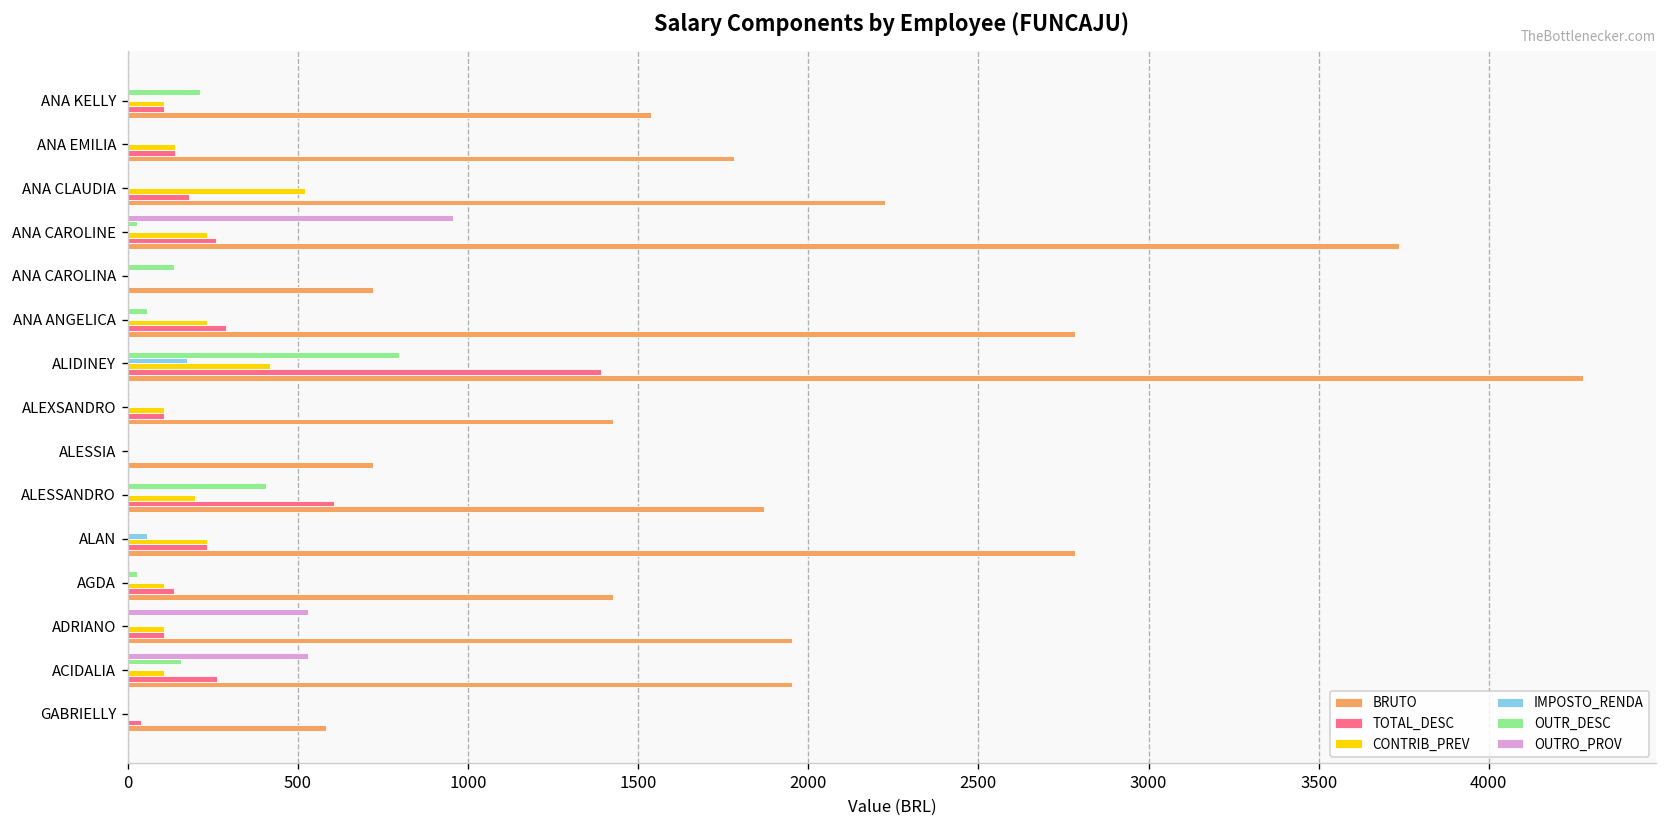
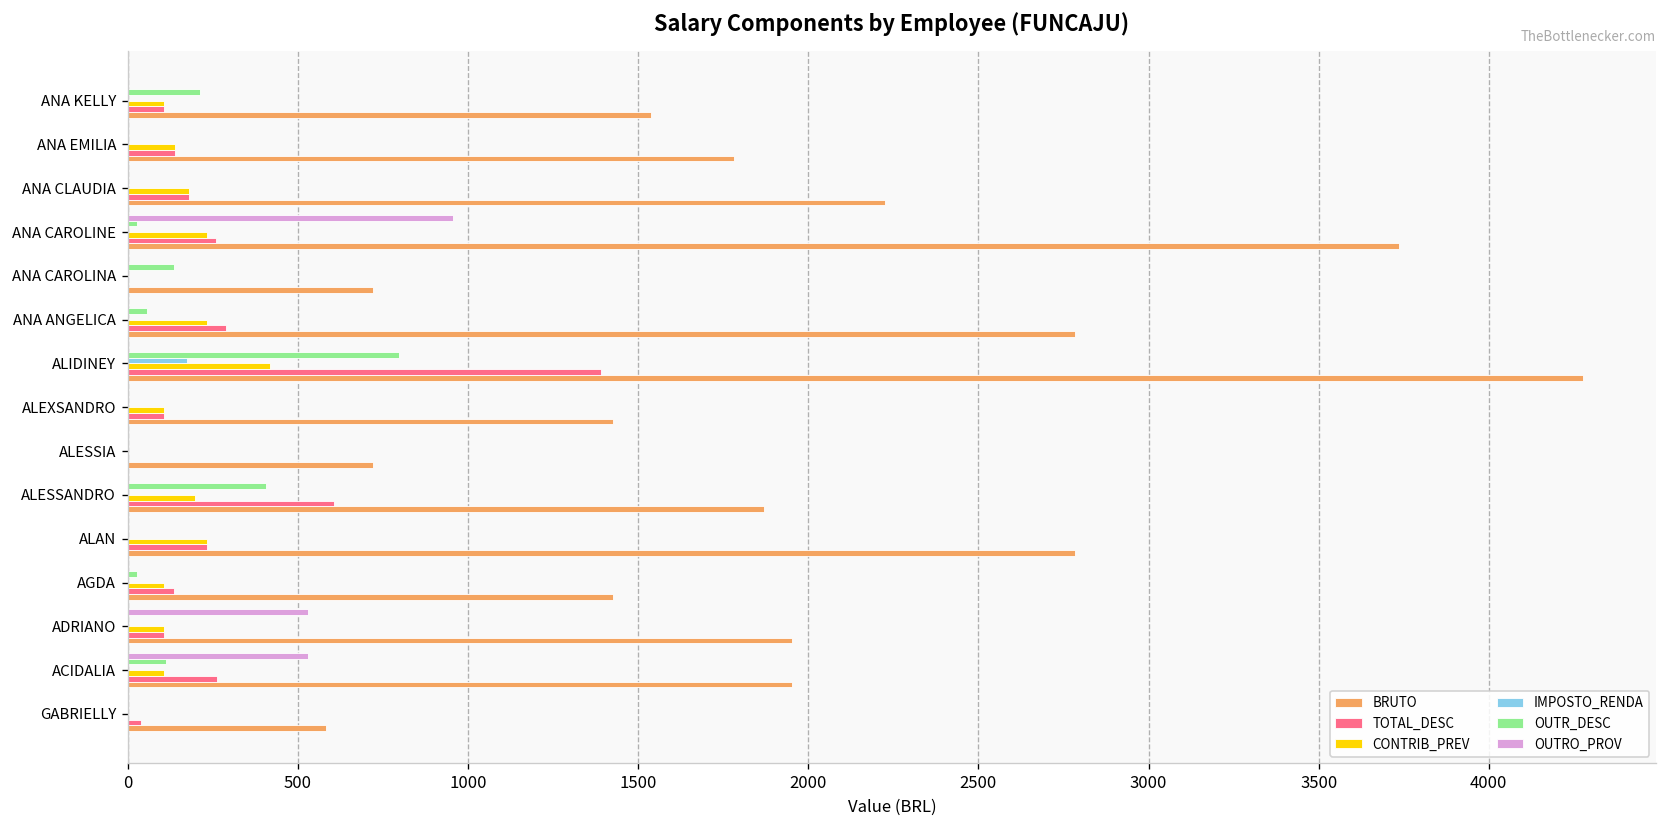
  {
    "BRUTO": {
      "ANA KELLY": 1540,
      "ANA EMILIA": 1780,
      "ANA CLAUDIA": 2230,
      "ANA CAROLINE": 3740,
      "ANA CAROLINA": 720,
      "ANA ANGELICA": 2780,
      "ALIDINEY": 4280,
      "ALEXSANDRO": 1420,
      "ALESSIA": 720,
      "ALESSANDRO": 1870,
      "ALAN": 2780,
      "AGDA": 1420,
      "ADRIANO": 1950,
      "ACIDALIA": 1950,
      "GABRIELLY": 580
    },
    "TOTAL_DESC": {
      "ANA KELLY": 110,
      "ANA EMILIA": 140,
      "ANA CLAUDIA": 180,
      "ANA CAROLINE": 260,
      "ANA CAROLINA": 0,
      "ANA ANGELICA": 290,
      "ALIDINEY": 1390,
      "ALEXSANDRO": 110,
      "ALESSIA": 0,
      "ALESSANDRO": 610,
      "ALAN": 230,
      "AGDA": 140,
      "ADRIANO": 110,
      "ACIDALIA": 260,
      "GABRIELLY": 40
    },
    "CONTRIB_PREV": {
      "ANA KELLY": 110,
      "ANA EMILIA": 140,
-     "ANA CLAUDIA": 520,
+     "ANA CLAUDIA": 180,
      "ANA CAROLINE": 230,
      "ANA CAROLINA": 0,
      "ANA ANGELICA": 230,
      "ALIDINEY": 420,
      "ALEXSANDRO": 110,
      "ALESSIA": 0,
      "ALESSANDRO": 200,
      "ALAN": 230,
      "AGDA": 110,
      "ADRIANO": 110,
      "ACIDALIA": 110,
      "GABRIELLY": 0
    },
    "IMPOSTO_RENDA": {
      "ANA KELLY": 0,
      "ANA EMILIA": 0,
      "ANA CLAUDIA": 0,
      "ANA CAROLINE": 0,
      "ANA CAROLINA": 0,
      "ANA ANGELICA": 0,
      "ALIDINEY": 180,
      "ALEXSANDRO": 0,
      "ALESSIA": 0,
      "ALESSANDRO": 0,
-     "ALAN": 60,
+     "ALAN": 0,
      "AGDA": 0,
      "ADRIANO": 0,
      "ACIDALIA": 0,
      "GABRIELLY": 0
    },
    "OUTR_DESC": {
      "ANA KELLY": 210,
      "ANA EMILIA": 0,
      "ANA CLAUDIA": 0,
      "ANA CAROLINE": 30,
      "ANA CAROLINA": 140,
      "ANA ANGELICA": 60,
      "ALIDINEY": 800,
      "ALEXSANDRO": 0,
      "ALESSIA": 0,
      "ALESSANDRO": 410,
      "ALAN": 0,
      "AGDA": 30,
      "ADRIANO": 0,
-     "ACIDALIA": 160,
+     "ACIDALIA": 110,
      "GABRIELLY": 0
    },
    "OUTRO_PROV": {
      "ANA KELLY": 0,
      "ANA EMILIA": 0,
      "ANA CLAUDIA": 0,
      "ANA CAROLINE": 950,
      "ANA CAROLINA": 0,
      "ANA ANGELICA": 0,
      "ALIDINEY": 0,
      "ALEXSANDRO": 0,
      "ALESSIA": 0,
      "ALESSANDRO": 0,
      "ALAN": 0,
      "AGDA": 0,
      "ADRIANO": 530,
      "ACIDALIA": 530,
      "GABRIELLY": 0
    }
  }
